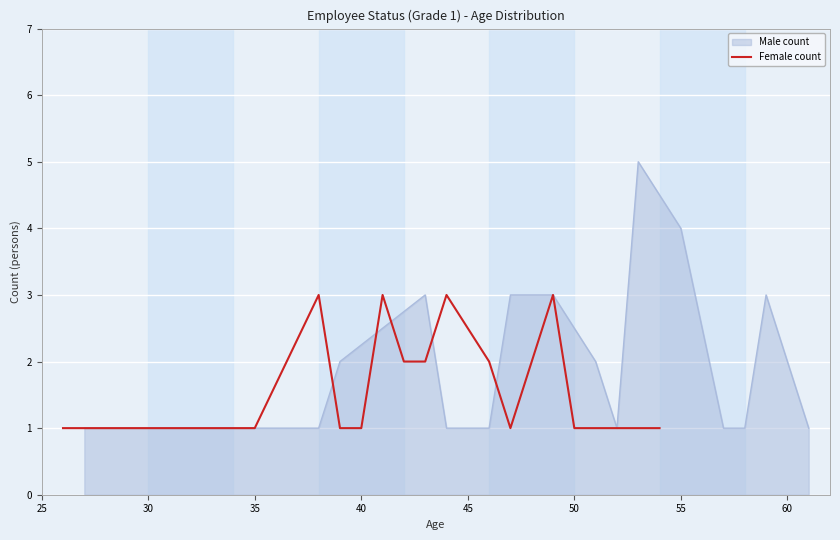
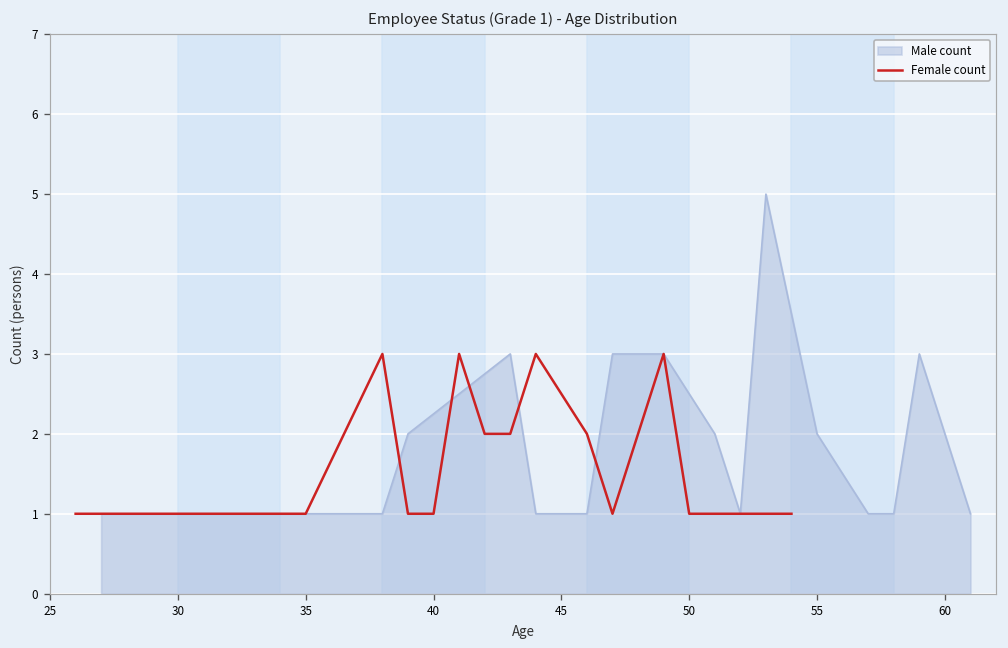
  {
    "Male count": {
-     "55": 4
+     "55": 2
    },
    "Female count": {
      "30": 1,
      "35": 1,
      "40": 1,
      "50": 1
    }
  }
